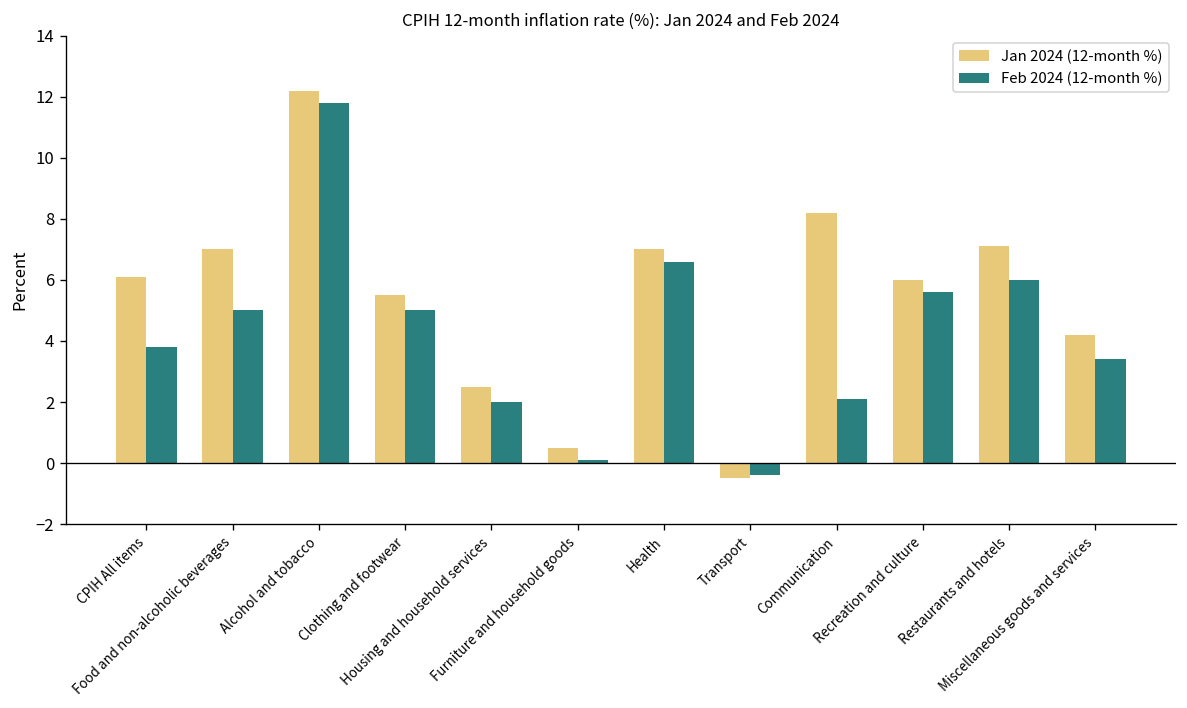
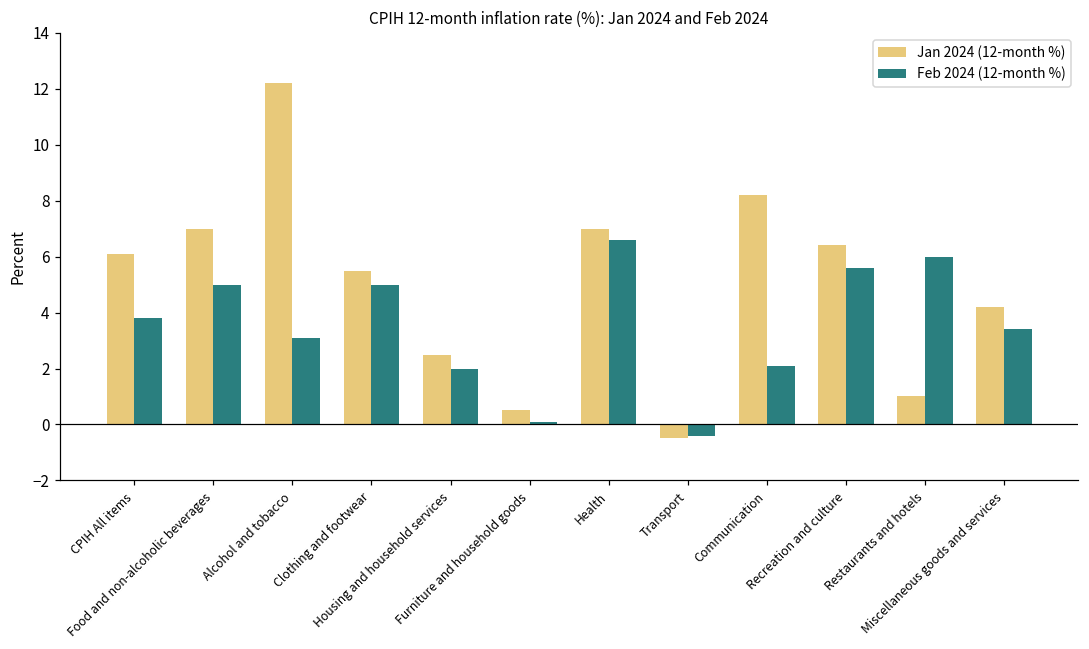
  {
    "Jan 2024 (12-month %)": {
      "CPIH All items": 6.1,
      "Food and non-alcoholic beverages": 7.0,
      "Alcohol and tobacco": 12.2,
      "Clothing and footwear": 5.5,
      "Housing and household services": 2.5,
      "Furniture and household goods": 0.5,
      "Health": 7.0,
      "Transport": -0.5,
      "Communication": 8.2,
-     "Recreation and culture": 6.0,
-     "Restaurants and hotels": 7.1,
+     "Recreation and culture": 6.4,
+     "Restaurants and hotels": 1.0,
      "Miscellaneous goods and services": 4.2
    },
    "Feb 2024 (12-month %)": {
      "CPIH All items": 3.8,
      "Food and non-alcoholic beverages": 5.0,
-     "Alcohol and tobacco": 11.8,
+     "Alcohol and tobacco": 3.1,
      "Clothing and footwear": 5.0,
      "Housing and household services": 2.0,
      "Furniture and household goods": 0.1,
      "Health": 6.6,
      "Transport": -0.4,
      "Communication": 2.1,
      "Recreation and culture": 5.6,
      "Restaurants and hotels": 6.0,
      "Miscellaneous goods and services": 3.4
    }
  }
